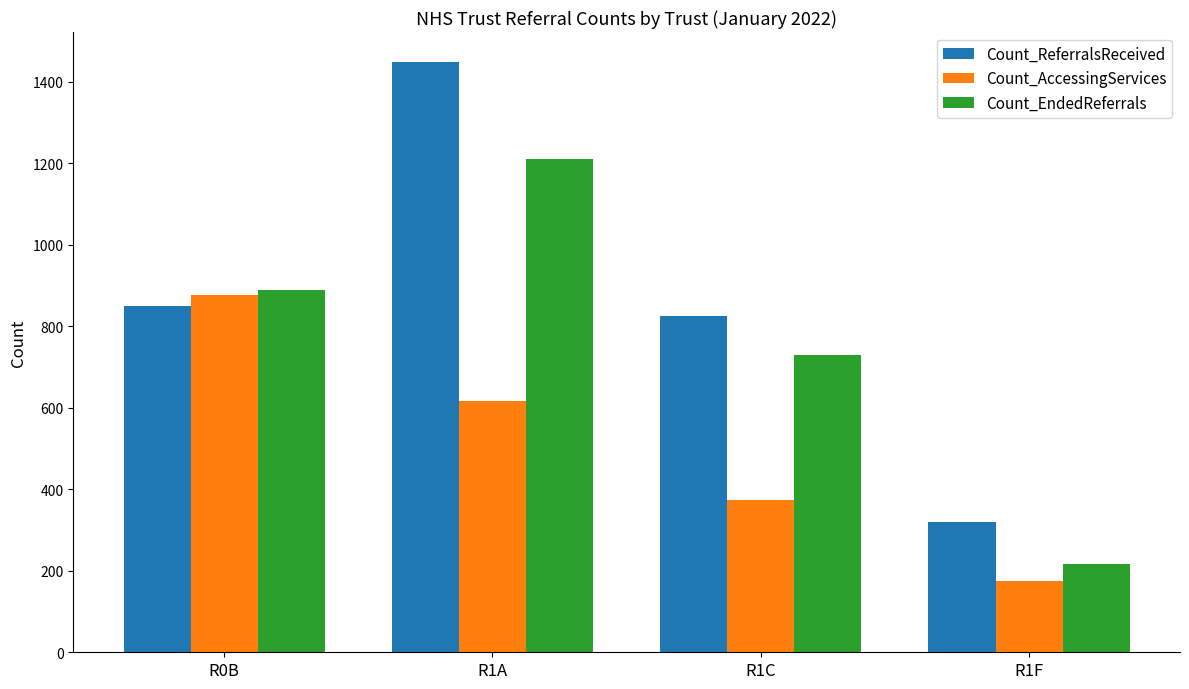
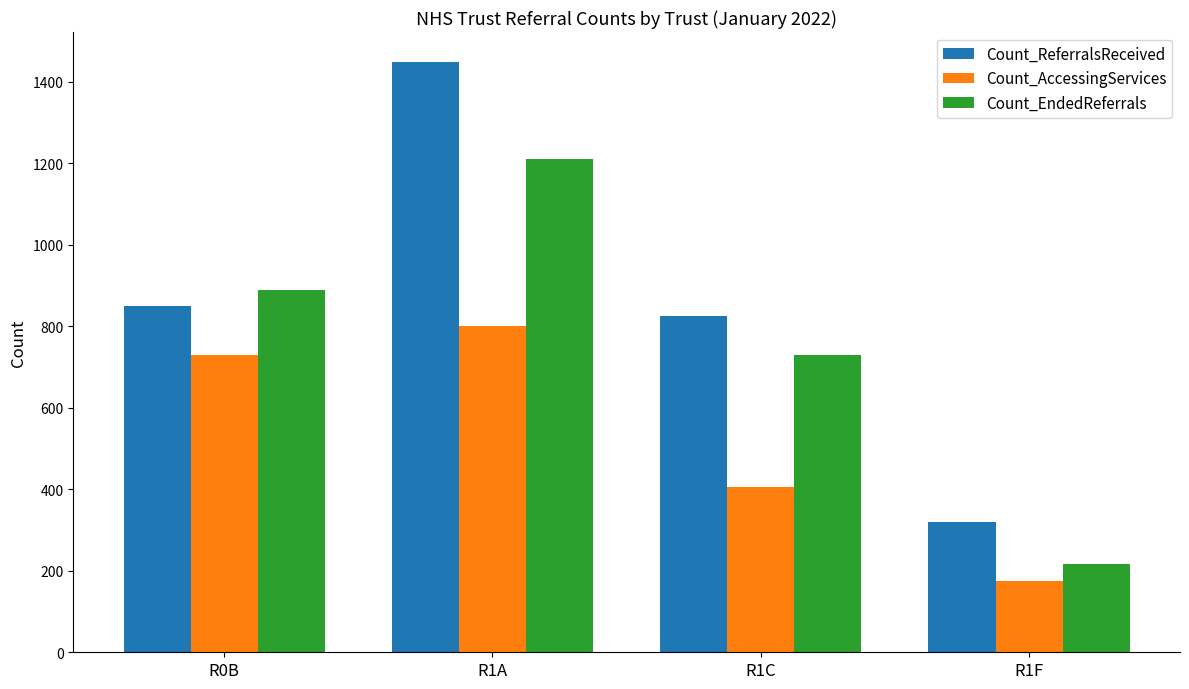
  {
    "Count_ReferralsReceived": {
      "R0B": 850,
      "R1A": 1450,
      "R1C": 830,
      "R1F": 320
    },
    "Count_AccessingServices": {
-     "R0B": 880,
-     "R1A": 620,
-     "R1C": 370,
+     "R0B": 730,
+     "R1A": 800,
+     "R1C": 410,
      "R1F": 180
    },
    "Count_EndedReferrals": {
      "R0B": 890,
      "R1A": 1210,
      "R1C": 730,
      "R1F": 220
    }
  }
